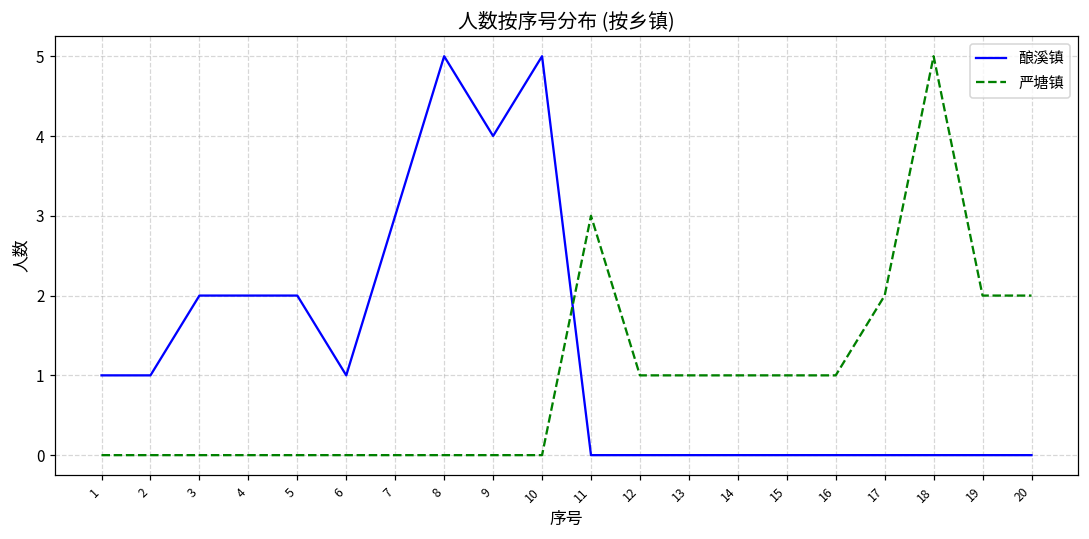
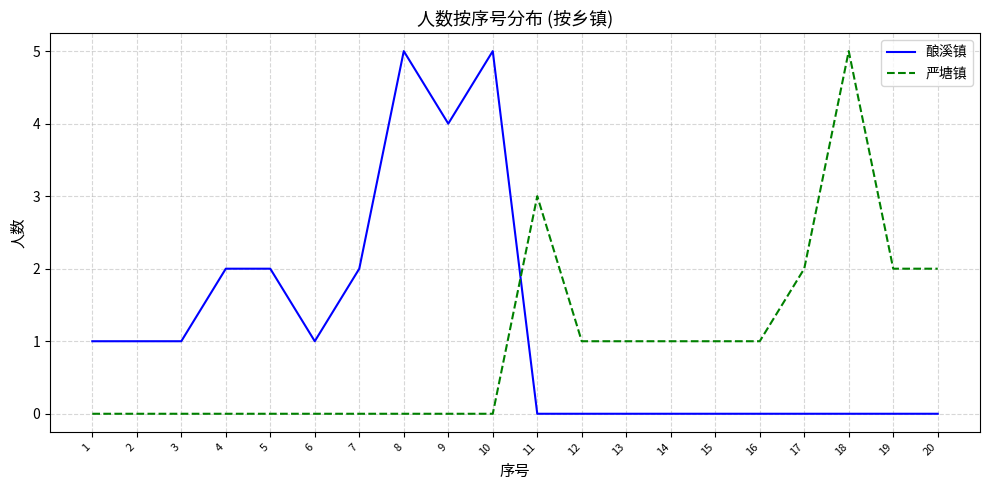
  {
    "酿溪镇": {
      "1": 1,
      "2": 1,
-     "3": 2,
+     "3": 1,
      "4": 2,
      "5": 2,
      "6": 1,
-     "7": 3,
+     "7": 2,
      "8": 5,
      "9": 4,
      "10": 5,
      "11": 0,
      "12": 0,
      "13": 0,
      "14": 0,
      "15": 0,
      "16": 0,
      "17": 0,
      "18": 0,
      "19": 0,
      "20": 0
    },
    "严塘镇": {
      "1": 0,
      "2": 0,
      "3": 0,
      "4": 0,
      "5": 0,
      "6": 0,
      "7": 0,
      "8": 0,
      "9": 0,
      "10": 0,
      "11": 3,
      "12": 1,
      "13": 1,
      "14": 1,
      "15": 1,
      "16": 1,
      "17": 2,
      "18": 5,
      "19": 2,
      "20": 2
    }
  }
